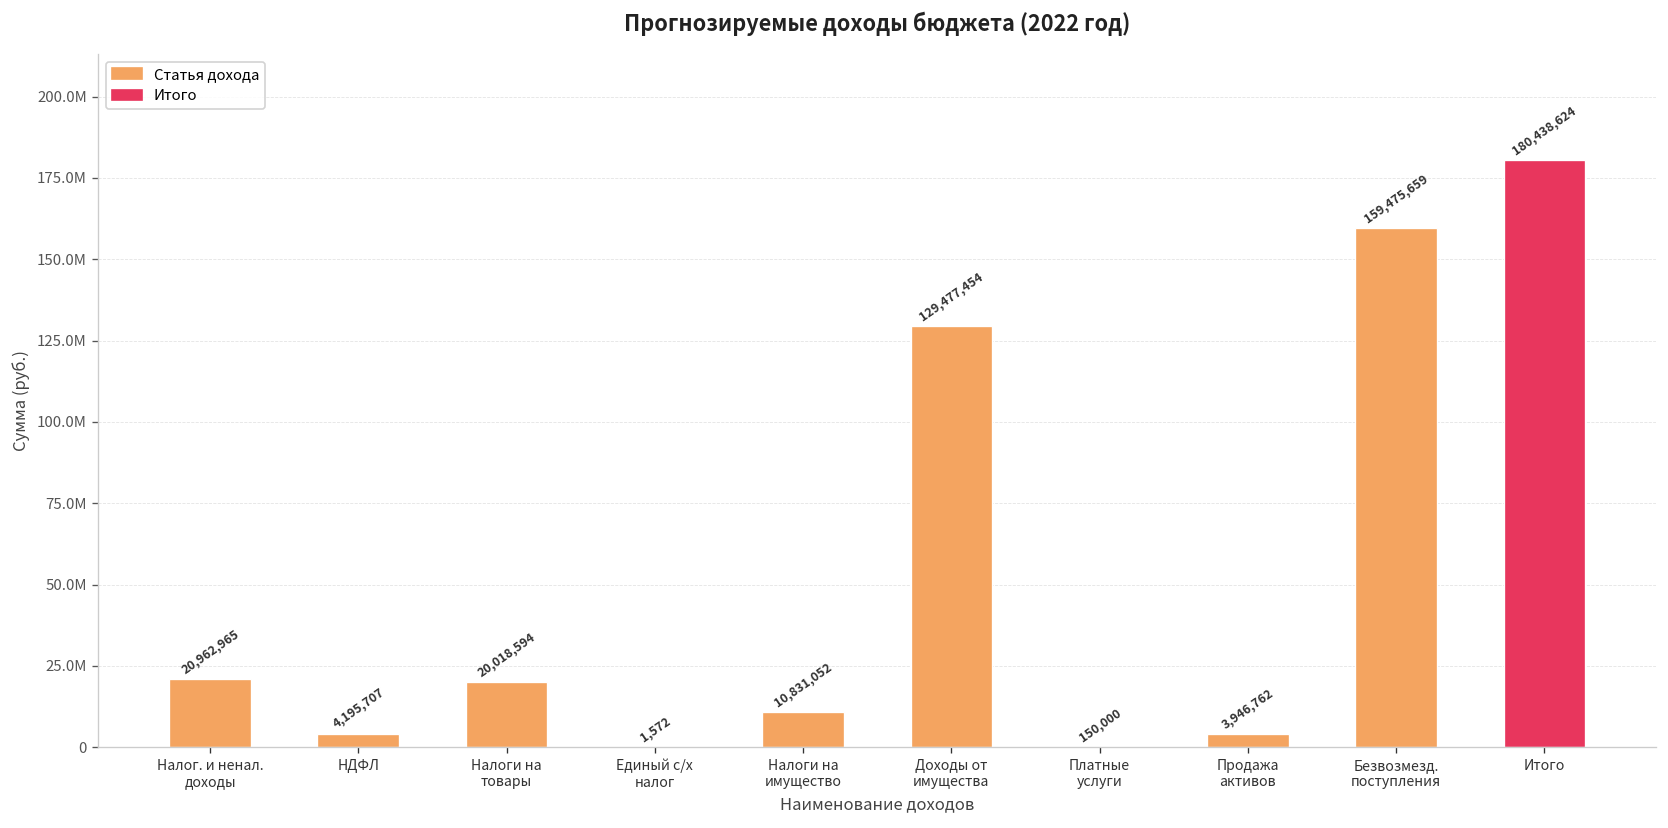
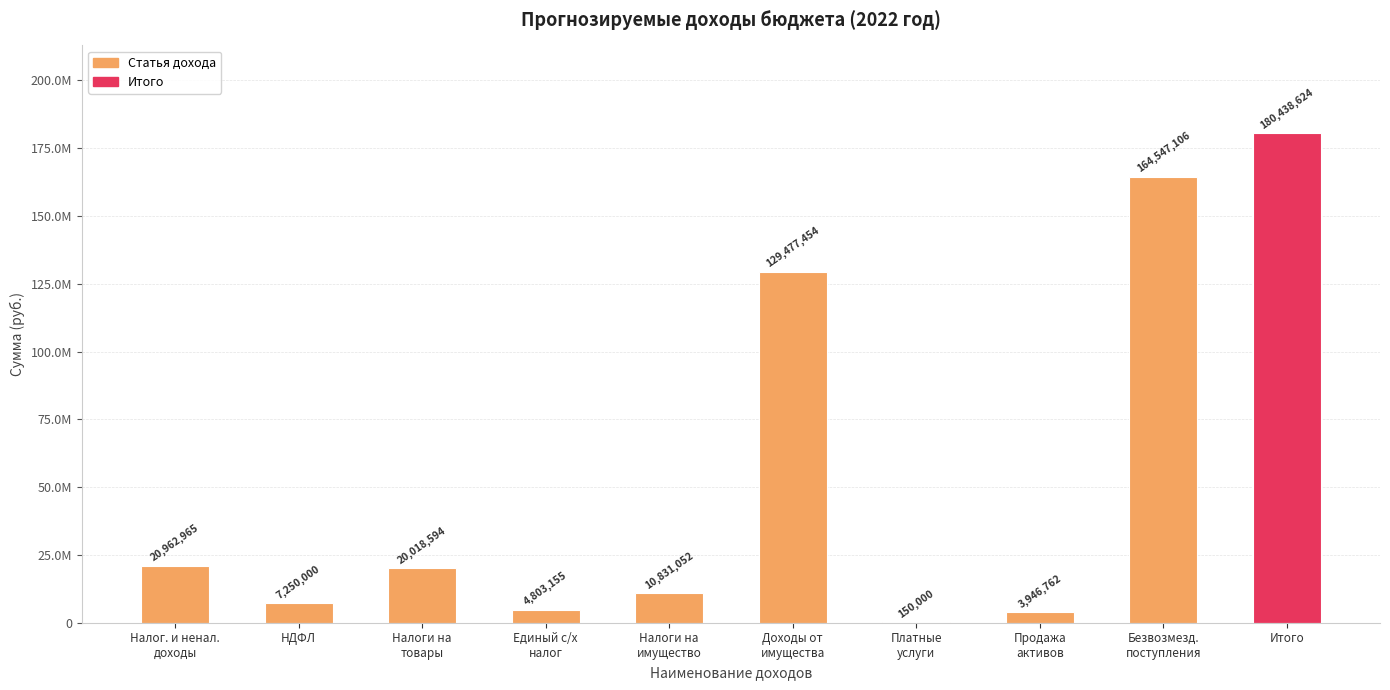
  {
    "Налог. и ненал. доходы": "20,962,965",
-   "НДФЛ": "4,195,707",
+   "НДФЛ": "7,250,000",
    "Налоги на товары": "20,018,594",
-   "Единый с/х налог": "1,572",
+   "Единый с/х налог": "4,803,155",
    "Налоги на имущество": "10,831,052",
    "Доходы от имущества": "129,477,454",
    "Платные услуги": "150,000",
    "Продажа активов": "3,946,762",
-   "Безвозмезд. поступления": "159,475,659",
+   "Безвозмезд. поступления": "164,547,106",
    "Итого": "180,438,624"
  }
